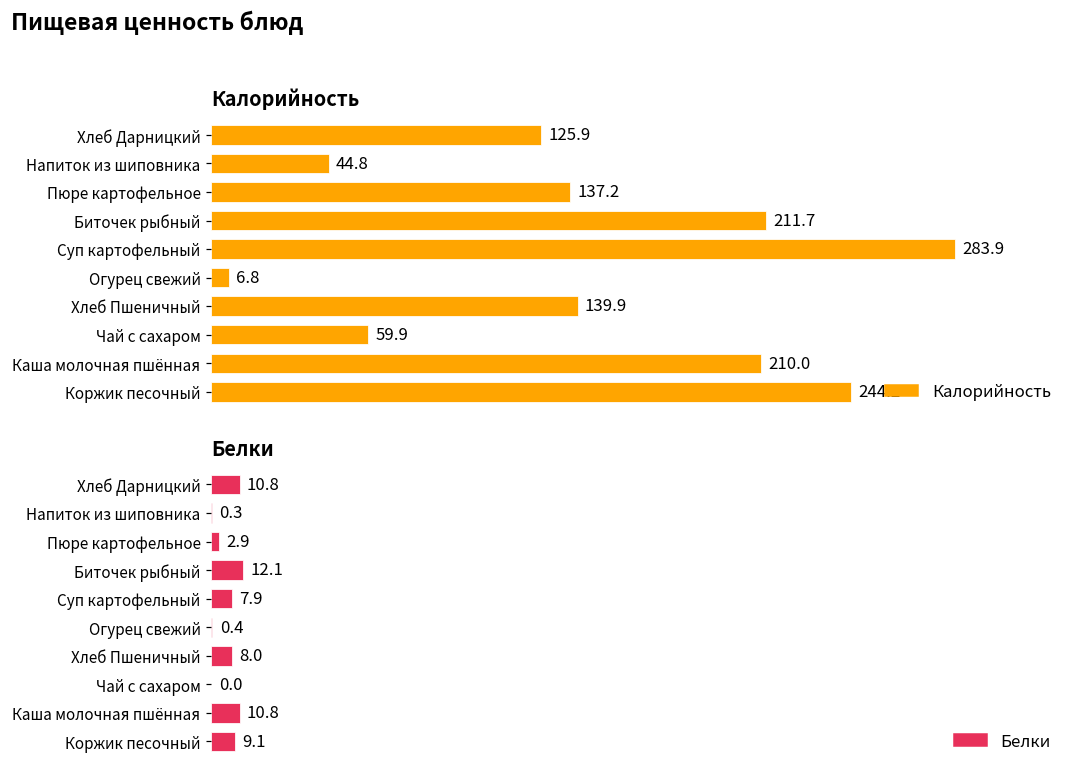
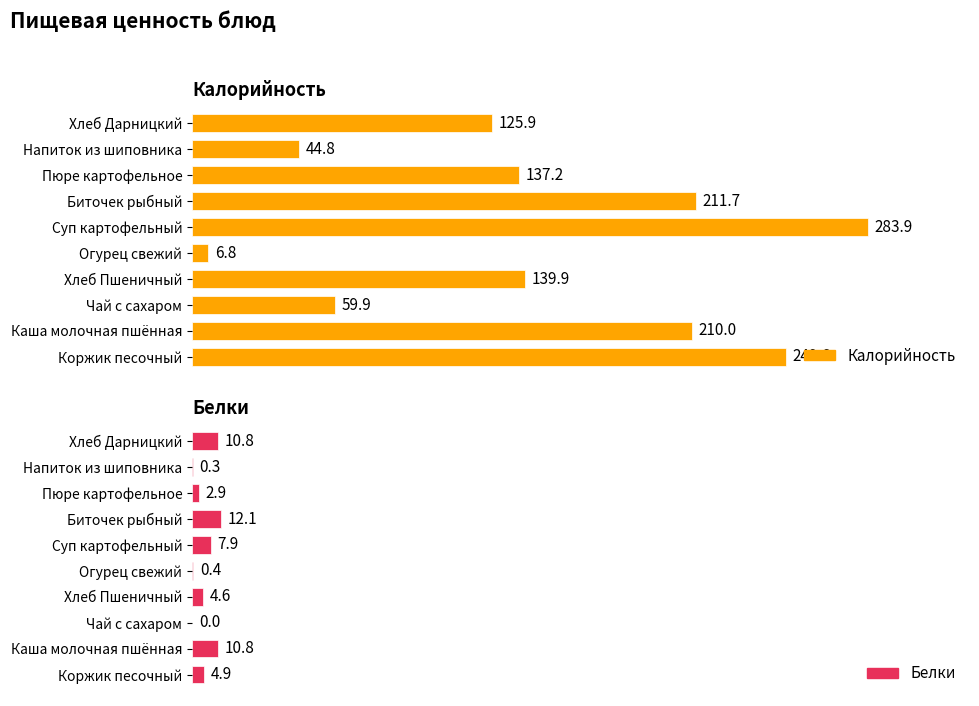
  {
    "Калорийность": {
      "Хлеб Дарницкий": 125.9,
      "Напиток из шиповника": 44.8,
      "Пюре картофельное": 137.2,
      "Биточек рыбный": 211.7,
      "Суп картофельный": 283.9,
      "Огурец свежий": 6.8,
      "Хлеб Пшеничный": 139.9,
      "Чай с сахаром": 59.9,
      "Каша молочная пшённая": 210.0,
-     "Коржик песочный": 244.2
+     "Коржик песочный": 249.6
    },
    "Белки": {
      "Хлеб Дарницкий": 10.8,
      "Напиток из шиповника": 0.3,
      "Пюре картофельное": 2.9,
      "Биточек рыбный": 12.1,
      "Суп картофельный": 7.9,
      "Огурец свежий": 0.4,
-     "Хлеб Пшеничный": 8.0,
+     "Хлеб Пшеничный": 4.6,
      "Чай с сахаром": 0.0,
      "Каша молочная пшённая": 10.8,
-     "Коржик песочный": 9.1
+     "Коржик песочный": 4.9
    }
  }
